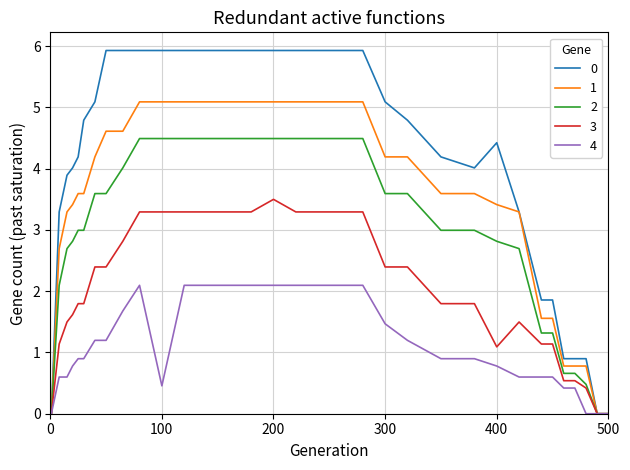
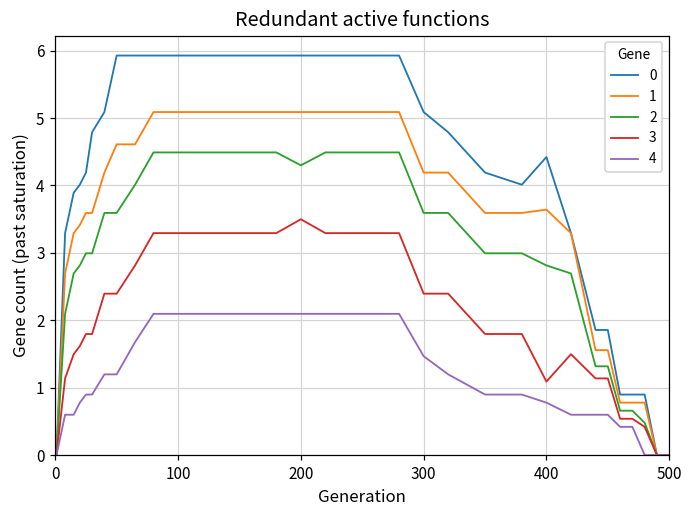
  {
    "0": {
      "100": 5.9,
      "200": 5.9,
      "300": 5.1,
      "400": 4.4
    },
    "1": {
      "100": 5.1,
      "200": 5.1,
      "300": 4.2,
-     "400": 3.4
+     "400": 3.6
    },
    "2": {
      "100": 4.5,
-     "200": 4.5,
+     "200": 4.3,
      "300": 3.6,
      "400": 2.8
    },
    "3": {
      "100": 3.3,
      "200": 3.5,
      "300": 2.4,
      "400": 1.1
    },
    "4": {
-     "100": 0.5,
+     "100": 2.1,
      "200": 2.1,
      "300": 1.5,
      "400": 0.8
    }
  }
